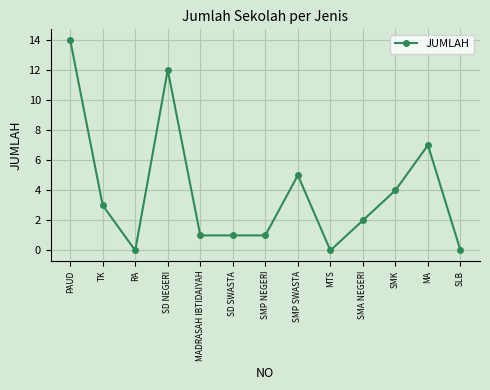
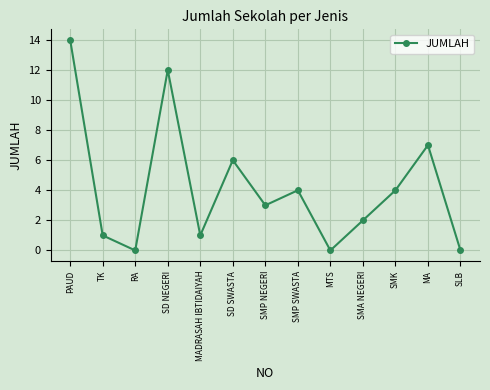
  {
    "PAUD": 14,
-   "TK": 3,
+   "TK": 1,
    "RA": 0,
    "SD NEGERI": 12,
    "MADRASAH IBTIDAIYAH": 1,
-   "SD SWASTA": 1,
-   "SMP NEGERI": 1,
-   "SMP SWASTA": 5,
+   "SD SWASTA": 6,
+   "SMP NEGERI": 3,
+   "SMP SWASTA": 4,
    "MTS": 0,
    "SMA NEGERI": 2,
    "SMK": 4,
    "MA": 7,
    "SLB": 0
  }
